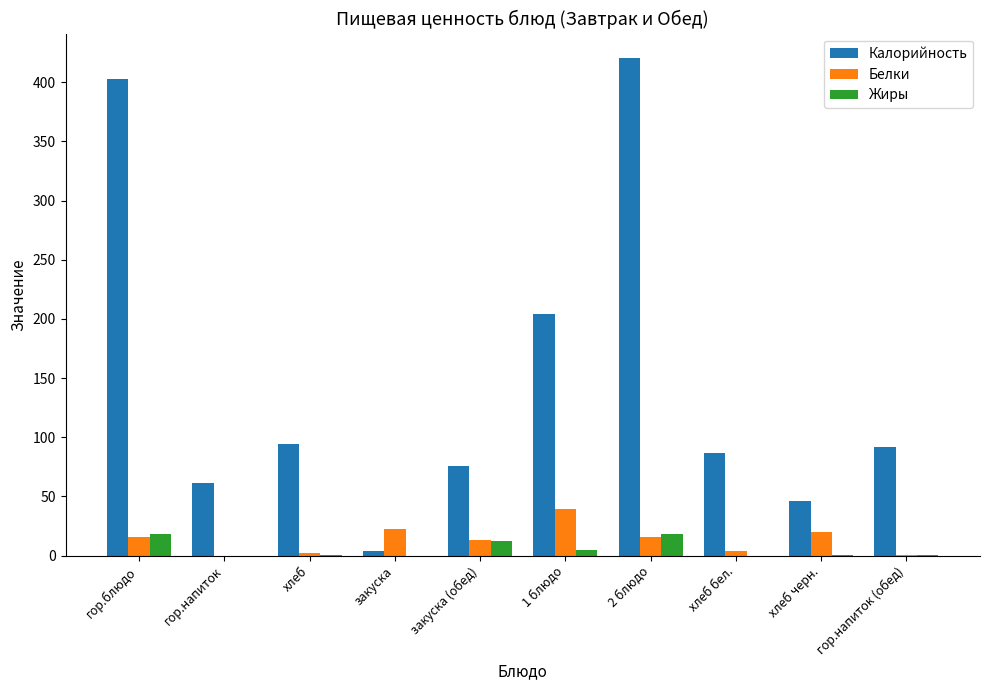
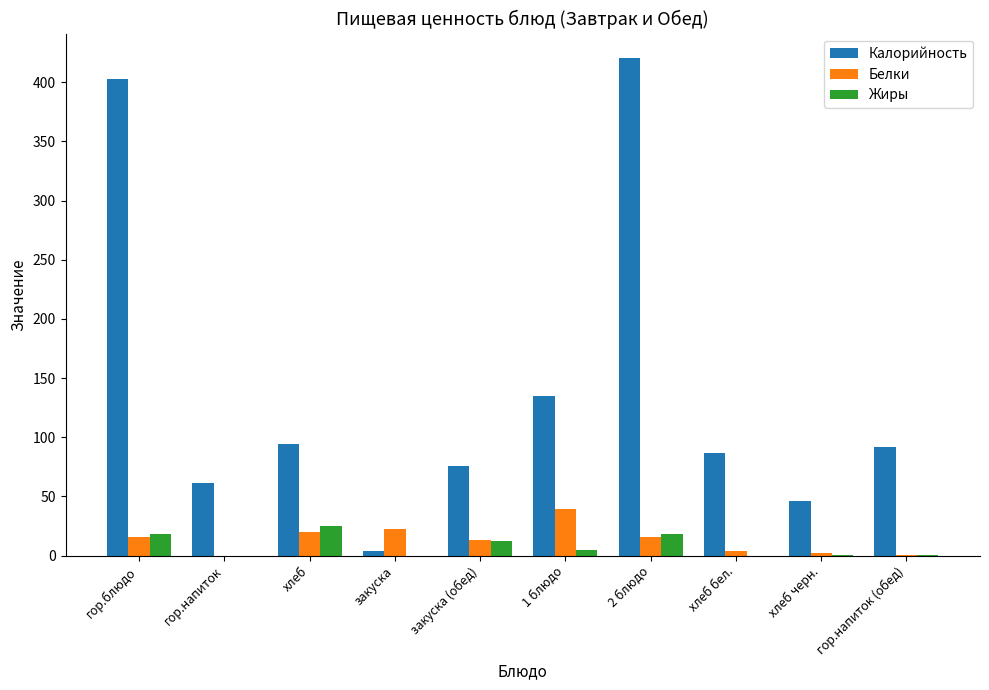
  {
    "Калорийность": {
      "гор.блюдо": 403,
      "гор.напиток": 62,
      "хлеб": 94,
      "закуска": 4,
      "закуска (обед)": 75,
-     "1 блюдо": 205,
+     "1 блюдо": 135,
      "2 блюдо": 420,
      "хлеб бел.": 87,
      "хлеб черн.": 46,
      "гор.напиток (обед)": 92
    },
    "Белки": {
      "гор.блюдо": 16,
-     "хлеб": 3,
+     "хлеб": 20,
      "закуска": 22,
      "закуска (обед)": 13,
      "1 блюдо": 39,
      "2 блюдо": 16,
      "хлеб бел.": 4,
-     "хлеб черн.": 20
+     "хлеб черн.": 2
    },
    "Жиры": {
      "гор.блюдо": 18,
-     "хлеб": 0,
+     "хлеб": 25,
      "закуска": 0,
      "закуска (обед)": 13,
      "1 блюдо": 5,
      "2 блюдо": 18,
      "хлеб бел.": 0
    }
  }
